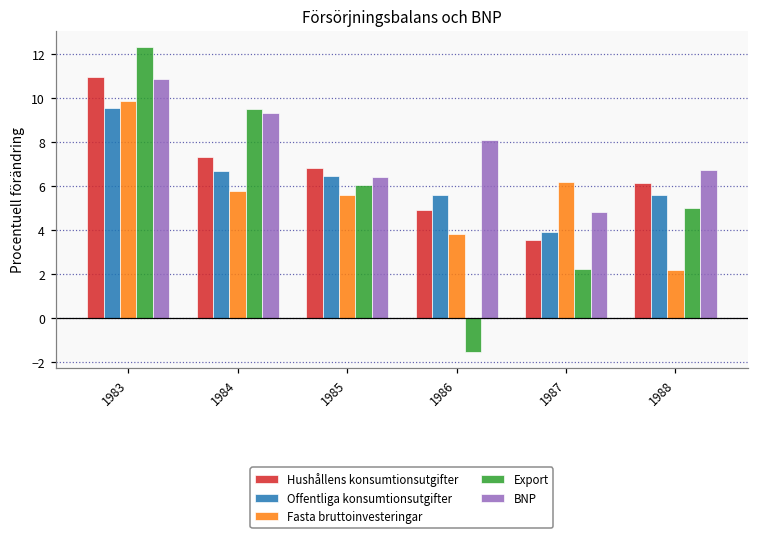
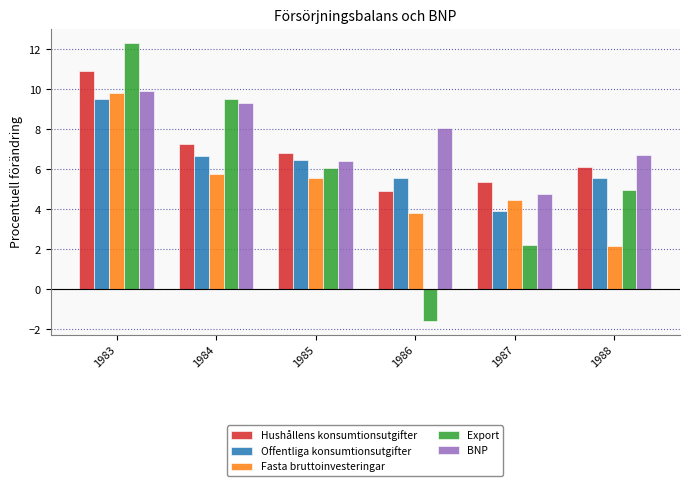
  {
    "Hushållens konsumtionsutgifter": {
      "1983": 10.9,
      "1984": 7.3,
      "1985": 6.8,
      "1986": 4.9,
-     "1987": 3.5,
+     "1987": 5.4,
      "1988": 6.1
    },
    "Offentliga konsumtionsutgifter": {
      "1983": 9.5,
      "1984": 6.7,
      "1985": 6.4,
      "1986": 5.6,
      "1987": 3.9,
      "1988": 5.6
    },
    "Fasta bruttoinvesteringar": {
      "1983": 9.8,
      "1984": 5.7,
      "1985": 5.6,
      "1986": 3.8,
-     "1987": 6.2,
+     "1987": 4.5,
      "1988": 2.2
    },
    "Export": {
      "1983": 12.3,
      "1984": 9.5,
      "1985": 6.0,
      "1986": -1.6,
      "1987": 2.2,
      "1988": 5.0
    },
    "BNP": {
-     "1983": 10.9,
+     "1983": 9.9,
      "1984": 9.3,
      "1985": 6.4,
      "1986": 8.1,
      "1987": 4.8,
      "1988": 6.7
    }
  }
